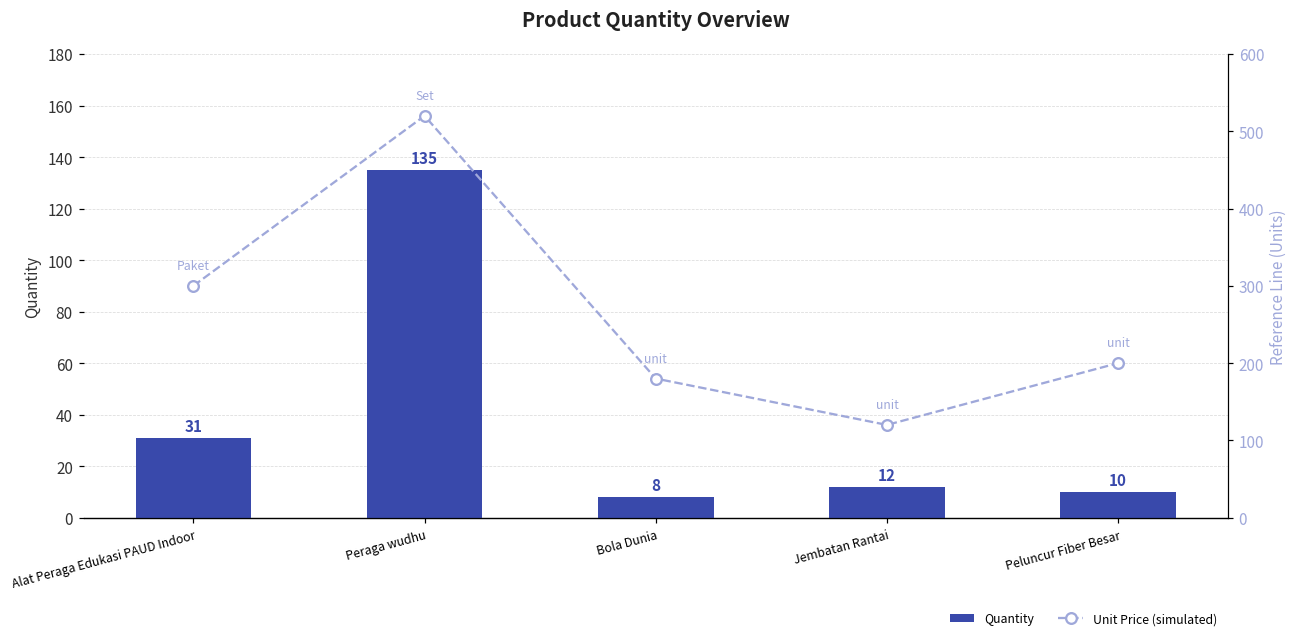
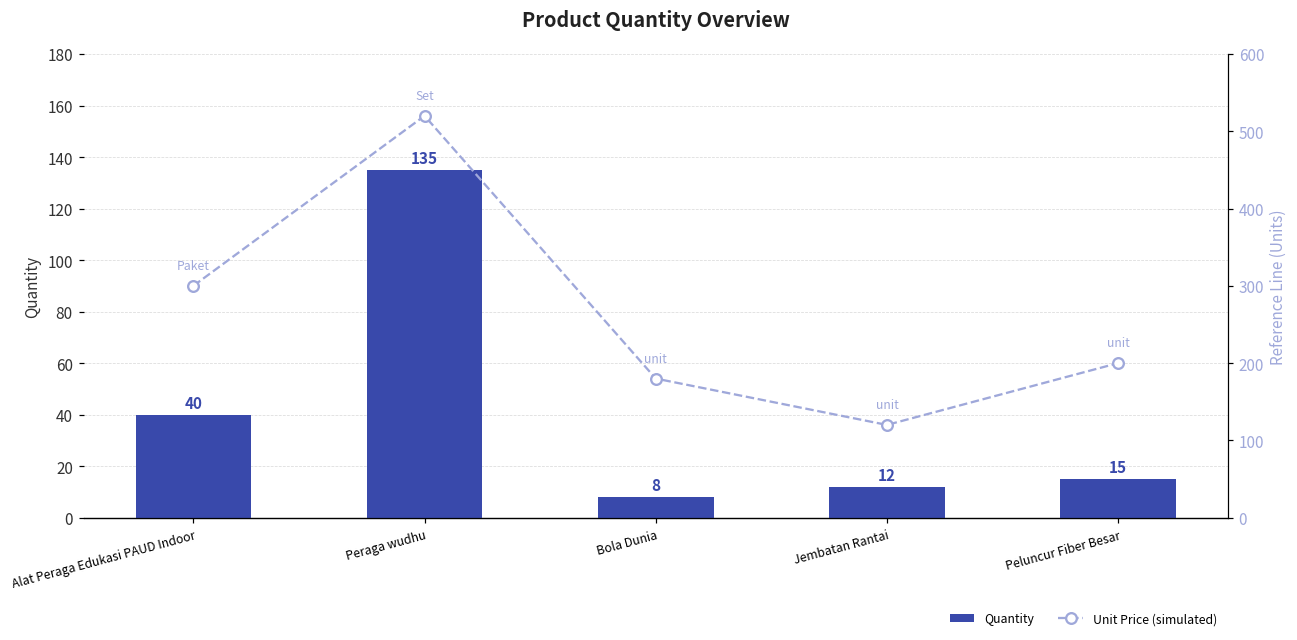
  {
    "Quantity": {
-     "Alat Peraga Edukasi PAUD Indoor": 31,
+     "Alat Peraga Edukasi PAUD Indoor": 40,
      "Peraga wudhu": 135,
      "Bola Dunia": 8,
      "Jembatan Rantai": 12,
-     "Peluncur Fiber Besar": 10
+     "Peluncur Fiber Besar": 15
    }
  }
